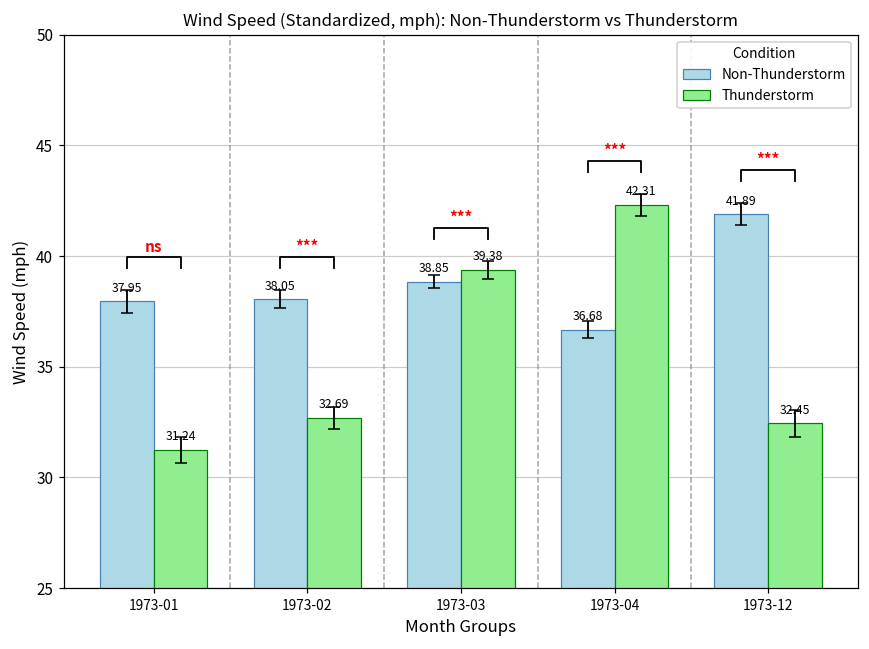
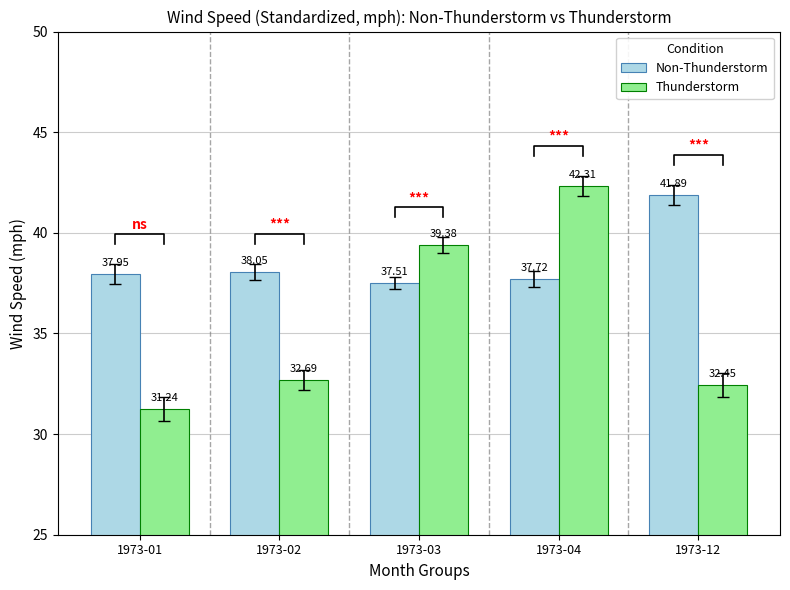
  {
    "Non-Thunderstorm": {
-     "1973-03": 38.85,
-     "1973-04": 36.68
+     "1973-03": 37.51,
+     "1973-04": 37.72
    }
  }
